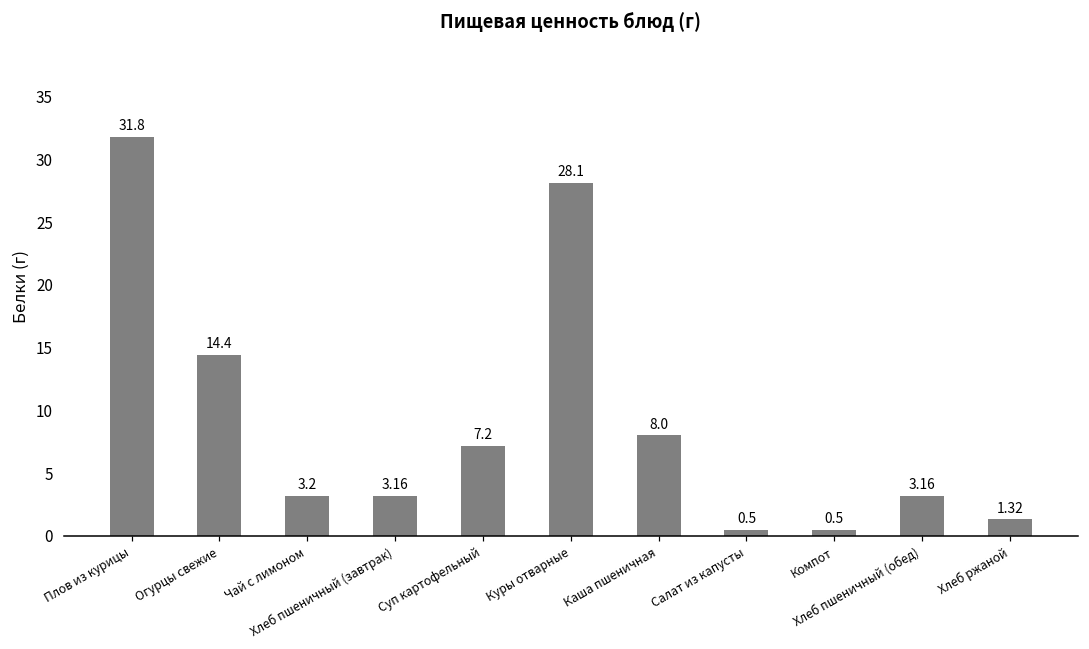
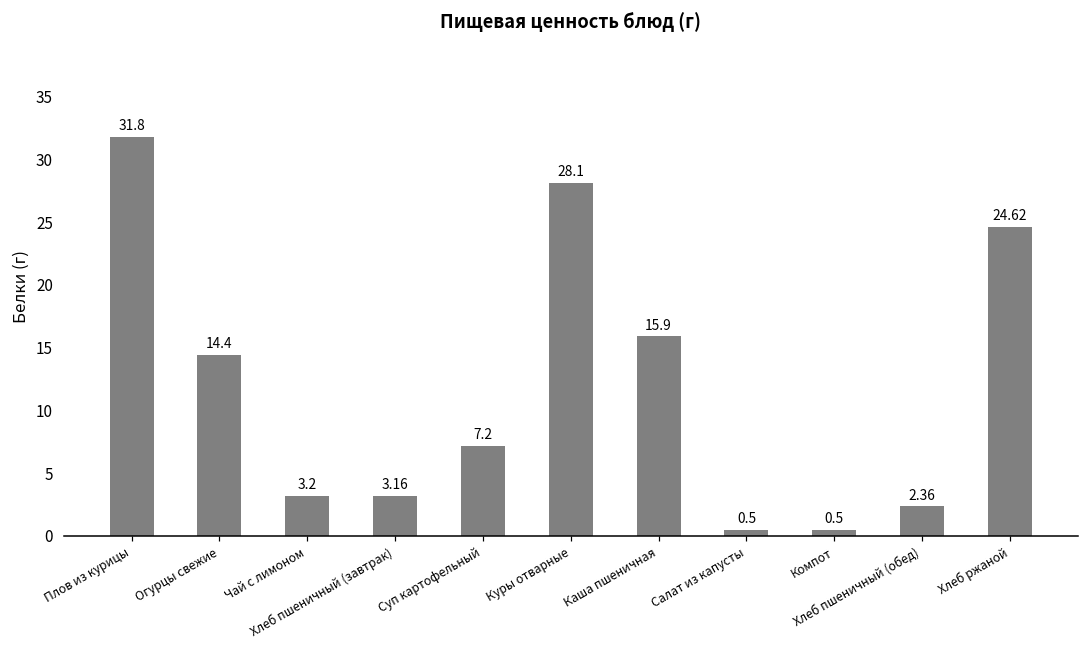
  {
    "Плов из курицы": 31.8,
    "Огурцы свежие": 14.4,
    "Чай с лимоном": 3.2,
    "Хлеб пшеничный (завтрак)": 3.16,
    "Суп картофельный": 7.2,
    "Куры отварные": 28.1,
-   "Каша пшеничная": 8.0,
+   "Каша пшеничная": 15.9,
    "Салат из капусты": 0.5,
    "Компот": 0.5,
-   "Хлеб пшеничный (обед)": 3.16,
-   "Хлеб ржаной": 1.32
+   "Хлеб пшеничный (обед)": 2.36,
+   "Хлеб ржаной": 24.62
  }
